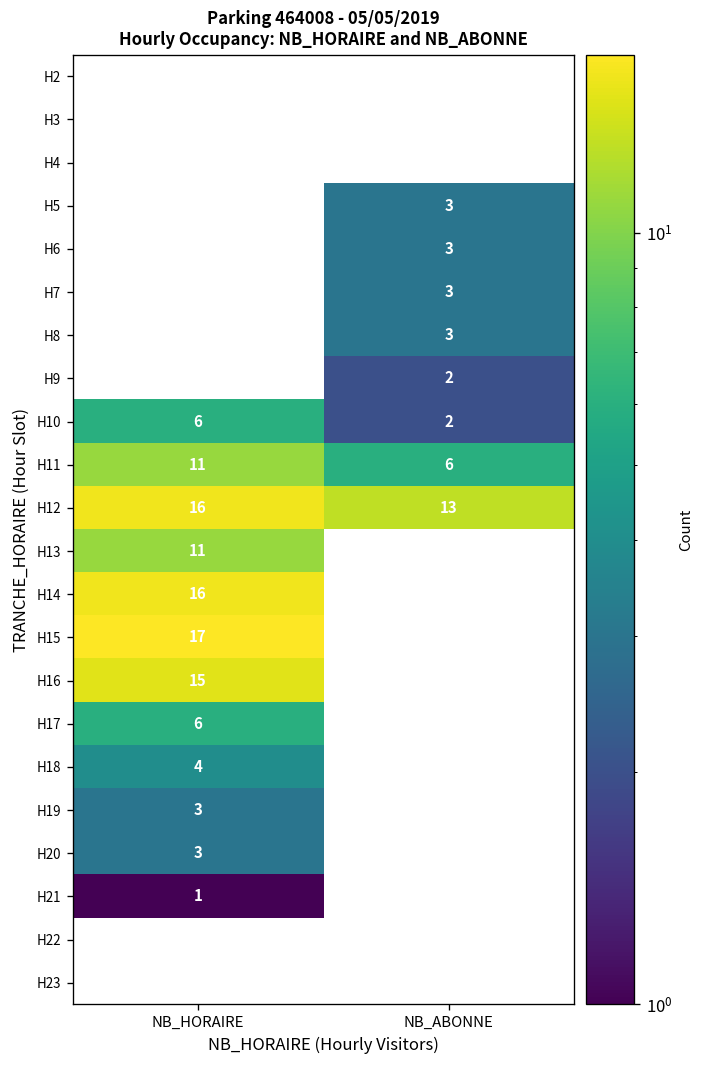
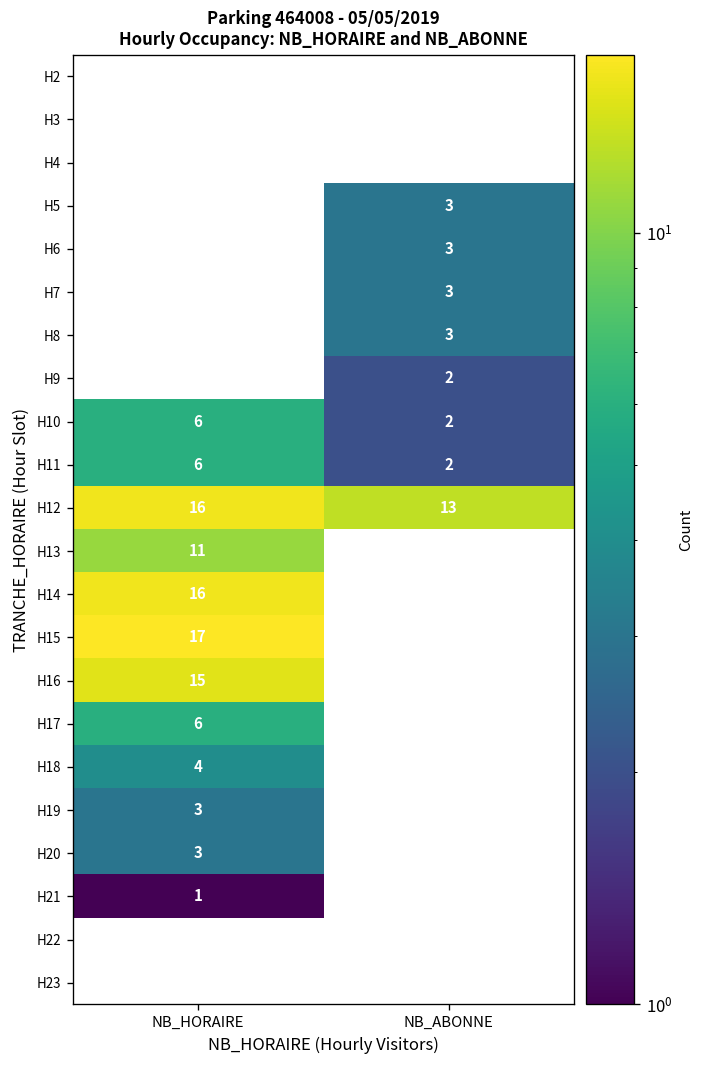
  {
    "H5": {
      "NB_ABONNE": 3
    },
    "H6": {
      "NB_ABONNE": 3
    },
    "H7": {
      "NB_ABONNE": 3
    },
    "H8": {
      "NB_ABONNE": 3
    },
    "H9": {
      "NB_ABONNE": 2
    },
    "H10": {
      "NB_HORAIRE": 6,
      "NB_ABONNE": 2
    },
    "H11": {
-     "NB_HORAIRE": 11,
-     "NB_ABONNE": 6
+     "NB_HORAIRE": 6,
+     "NB_ABONNE": 2
    },
    "H12": {
      "NB_HORAIRE": 16,
      "NB_ABONNE": 13
    },
    "H13": {
      "NB_HORAIRE": 11
    },
    "H14": {
      "NB_HORAIRE": 16
    },
    "H15": {
      "NB_HORAIRE": 17
    },
    "H16": {
      "NB_HORAIRE": 15
    },
    "H17": {
      "NB_HORAIRE": 6
    },
    "H18": {
      "NB_HORAIRE": 4
    },
    "H19": {
      "NB_HORAIRE": 3
    },
    "H20": {
      "NB_HORAIRE": 3
    },
    "H21": {
      "NB_HORAIRE": 1
    }
  }
